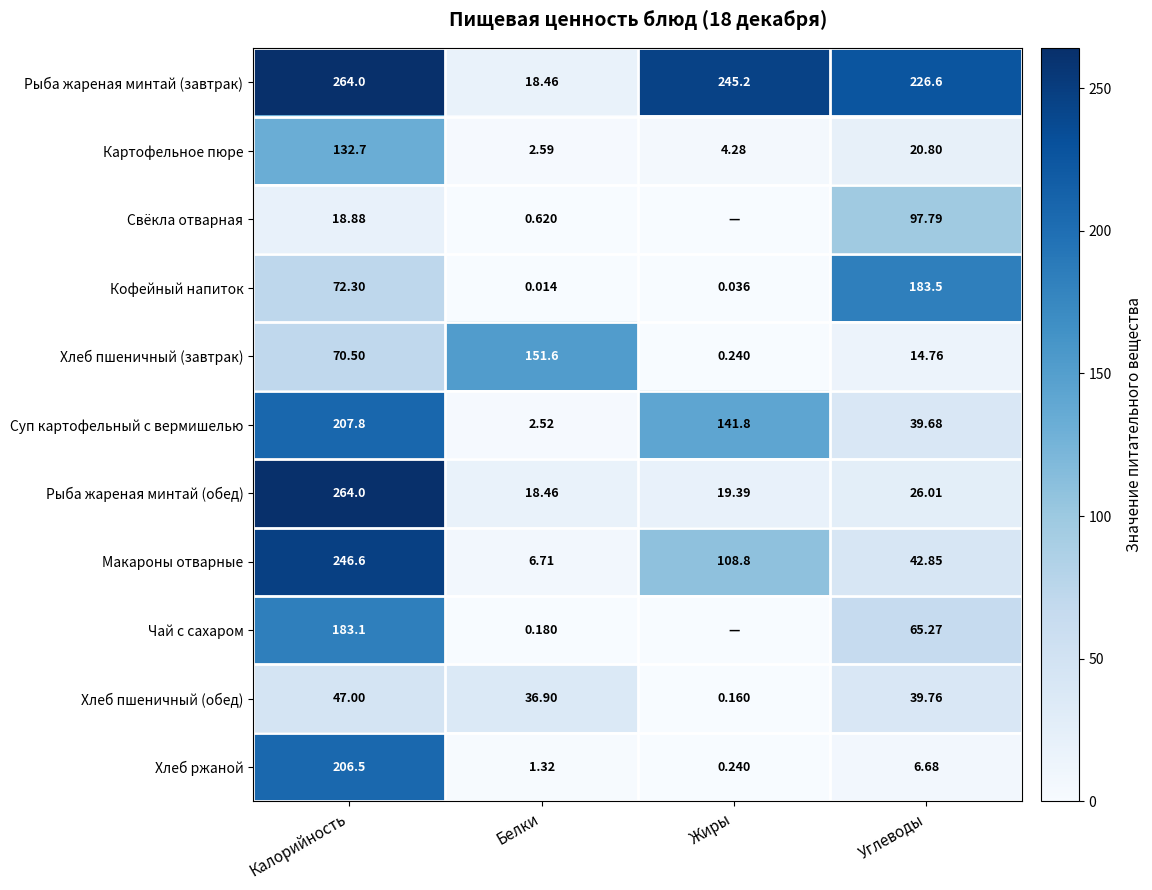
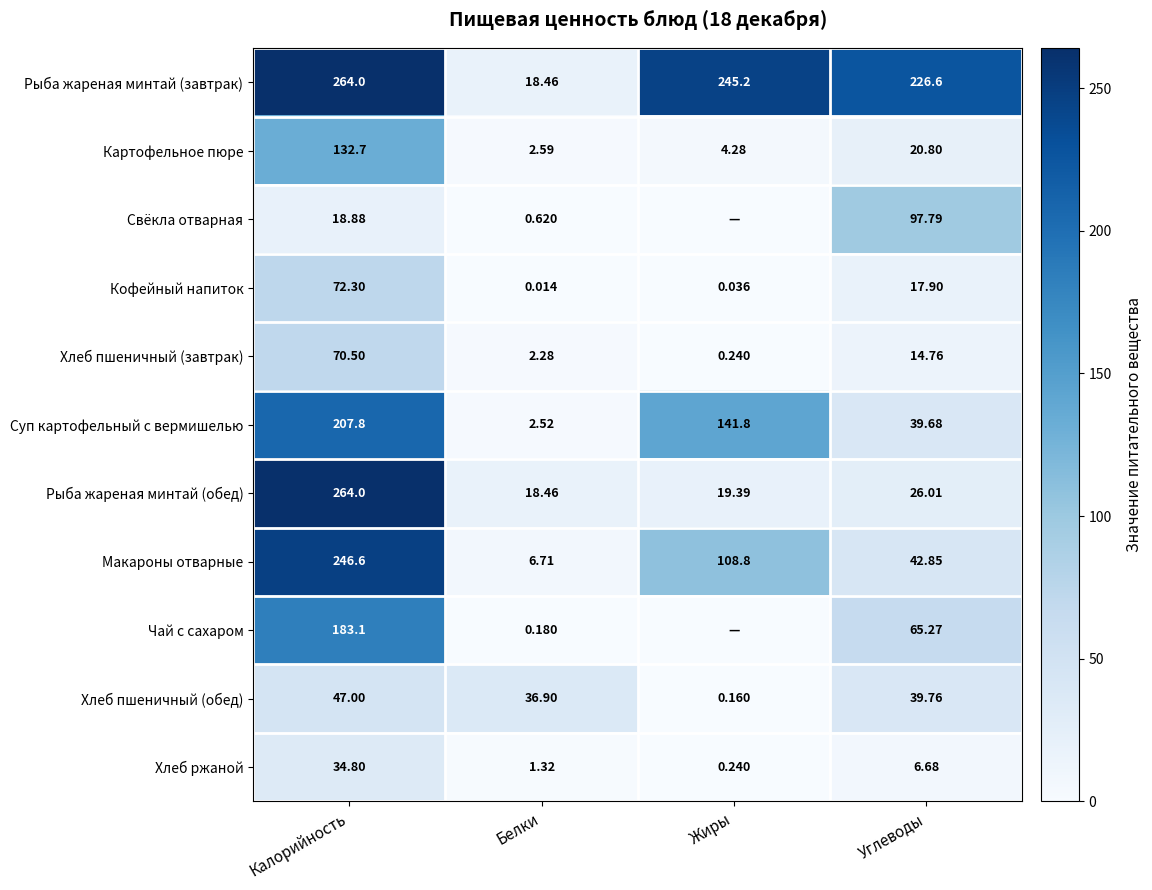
  {
    "Рыба жареная минтай (завтрак)": {
      "Калорийность": 264.0,
      "Белки": 18.46,
      "Жиры": 245.2,
      "Углеводы": 226.6
    },
    "Картофельное пюре": {
      "Калорийность": 132.7,
      "Белки": 2.59,
      "Жиры": 4.28,
      "Углеводы": 20.80
    },
    "Свёкла отварная": {
      "Калорийность": 18.88,
      "Белки": 0.620,
      "Углеводы": 97.79
    },
    "Кофейный напиток": {
      "Калорийность": 72.30,
      "Белки": 0.014,
      "Жиры": 0.036,
-     "Углеводы": 183.5
+     "Углеводы": 17.90
    },
    "Хлеб пшеничный (завтрак)": {
      "Калорийность": 70.50,
-     "Белки": 151.6,
+     "Белки": 2.28,
      "Жиры": 0.240,
      "Углеводы": 14.76
    },
    "Суп картофельный с вермишелью": {
      "Калорийность": 207.8,
      "Белки": 2.52,
      "Жиры": 141.8,
      "Углеводы": 39.68
    },
    "Рыба жареная минтай (обед)": {
      "Калорийность": 264.0,
      "Белки": 18.46,
      "Жиры": 19.39,
      "Углеводы": 26.01
    },
    "Макароны отварные": {
      "Калорийность": 246.6,
      "Белки": 6.71,
      "Жиры": 108.8,
      "Углеводы": 42.85
    },
    "Чай с сахаром": {
      "Калорийность": 183.1,
      "Белки": 0.180,
      "Углеводы": 65.27
    },
    "Хлеб пшеничный (обед)": {
      "Калорийность": 47.00,
      "Белки": 36.90,
      "Жиры": 0.160,
      "Углеводы": 39.76
    },
    "Хлеб ржаной": {
-     "Калорийность": 206.5,
+     "Калорийность": 34.80,
      "Белки": 1.32,
      "Жиры": 0.240,
      "Углеводы": 6.68
    }
  }
